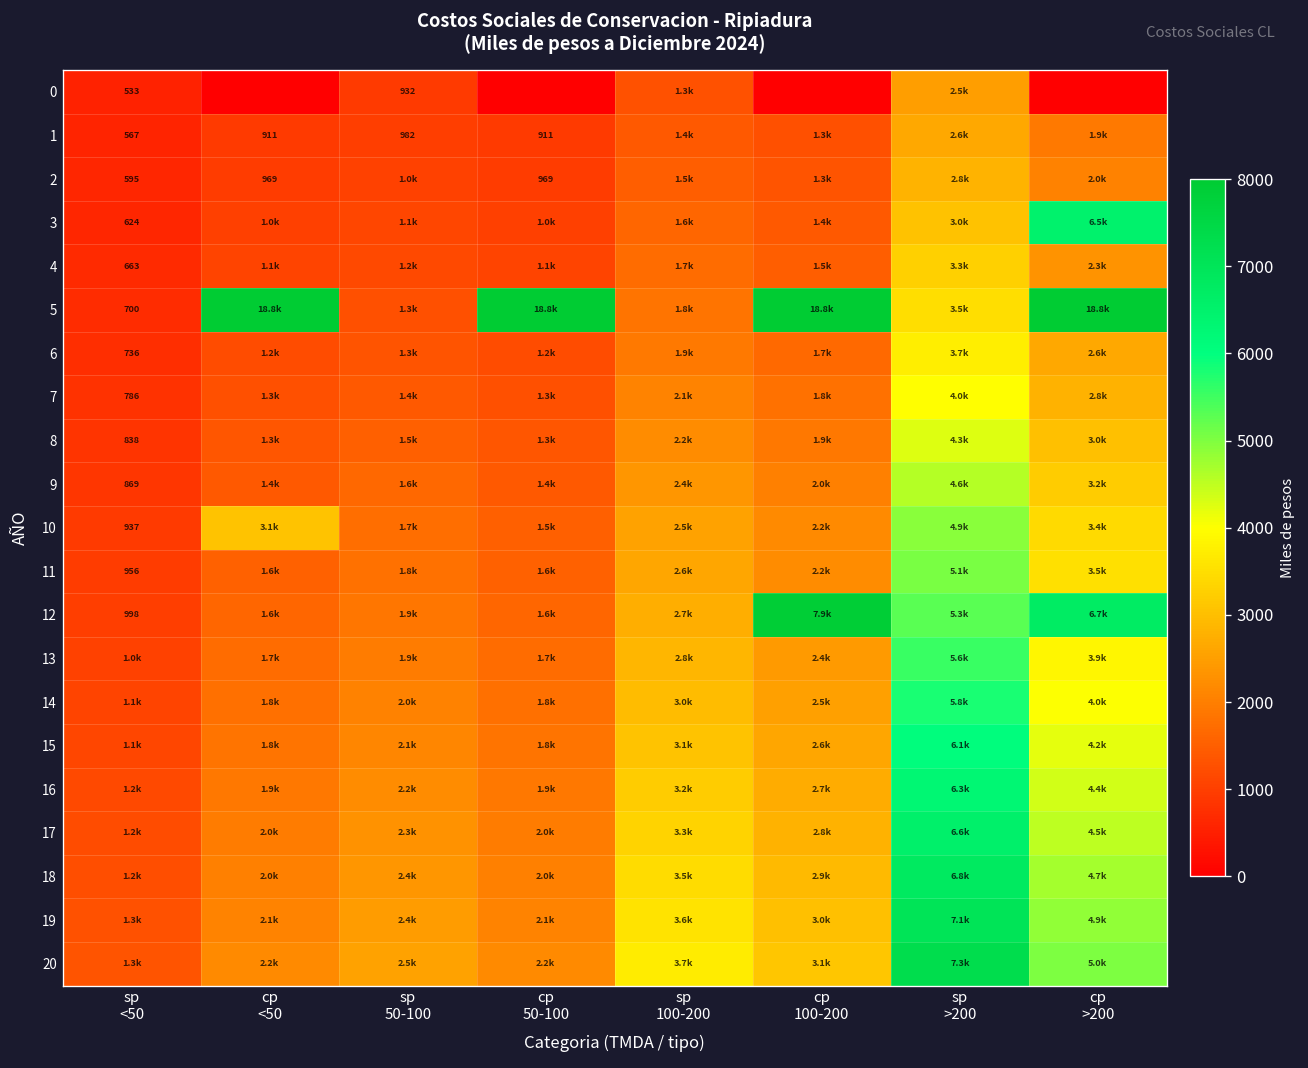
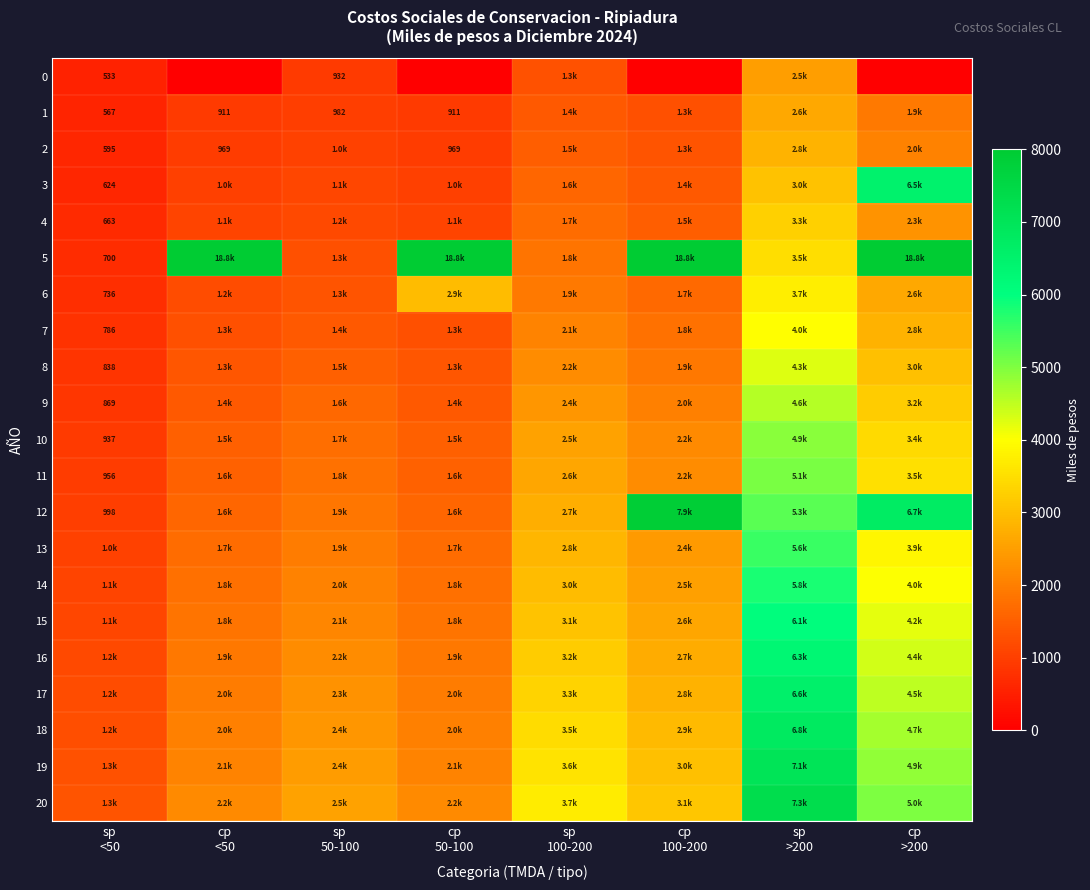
  {
    "0": {
      "sp <50": "533",
      "sp 50-100": "932",
      "sp 100-200": "1.3k",
      "sp >200": "2.5k"
    },
    "1": {
      "sp <50": "567",
      "cp <50": "911",
      "sp 50-100": "982",
      "cp 50-100": "911",
      "sp 100-200": "1.4k",
      "cp 100-200": "1.3k",
      "sp >200": "2.6k",
      "cp >200": "1.9k"
    },
    "2": {
      "sp <50": "595",
      "cp <50": "969",
      "sp 50-100": "1.0k",
      "cp 50-100": "969",
      "sp 100-200": "1.5k",
      "cp 100-200": "1.3k",
      "sp >200": "2.8k",
      "cp >200": "2.0k"
    },
    "3": {
      "sp <50": "624",
      "cp <50": "1.0k",
      "sp 50-100": "1.1k",
      "cp 50-100": "1.0k",
      "sp 100-200": "1.6k",
      "cp 100-200": "1.4k",
      "sp >200": "3.0k",
      "cp >200": "6.5k"
    },
    "4": {
      "sp <50": "663",
      "cp <50": "1.1k",
      "sp 50-100": "1.2k",
      "cp 50-100": "1.1k",
      "sp 100-200": "1.7k",
      "cp 100-200": "1.5k",
      "sp >200": "3.3k",
      "cp >200": "2.3k"
    },
    "5": {
      "sp <50": "700",
      "cp <50": "18.8k",
      "sp 50-100": "1.3k",
      "cp 50-100": "18.8k",
      "sp 100-200": "1.8k",
      "cp 100-200": "18.8k",
      "sp >200": "3.5k",
      "cp >200": "18.8k"
    },
    "6": {
      "sp <50": "736",
      "cp <50": "1.2k",
      "sp 50-100": "1.3k",
-     "cp 50-100": "1.2k",
+     "cp 50-100": "2.9k",
      "sp 100-200": "1.9k",
      "cp 100-200": "1.7k",
      "sp >200": "3.7k",
      "cp >200": "2.6k"
    },
    "7": {
      "sp <50": "786",
      "cp <50": "1.3k",
      "sp 50-100": "1.4k",
      "cp 50-100": "1.3k",
      "sp 100-200": "2.1k",
      "cp 100-200": "1.8k",
      "sp >200": "4.0k",
      "cp >200": "2.8k"
    },
    "8": {
      "sp <50": "838",
      "cp <50": "1.3k",
      "sp 50-100": "1.5k",
      "cp 50-100": "1.3k",
      "sp 100-200": "2.2k",
      "cp 100-200": "1.9k",
      "sp >200": "4.3k",
      "cp >200": "3.0k"
    },
    "9": {
      "sp <50": "869",
      "cp <50": "1.4k",
      "sp 50-100": "1.6k",
      "cp 50-100": "1.4k",
      "sp 100-200": "2.4k",
      "cp 100-200": "2.0k",
      "sp >200": "4.6k",
      "cp >200": "3.2k"
    },
    "10": {
      "sp <50": "937",
-     "cp <50": "3.1k",
+     "cp <50": "1.5k",
      "sp 50-100": "1.7k",
      "cp 50-100": "1.5k",
      "sp 100-200": "2.5k",
      "cp 100-200": "2.2k",
      "sp >200": "4.9k",
      "cp >200": "3.4k"
    },
    "11": {
      "sp <50": "956",
      "cp <50": "1.6k",
      "sp 50-100": "1.8k",
      "cp 50-100": "1.6k",
      "sp 100-200": "2.6k",
      "cp 100-200": "2.2k",
      "sp >200": "5.1k",
      "cp >200": "3.5k"
    },
    "12": {
      "sp <50": "998",
      "cp <50": "1.6k",
      "sp 50-100": "1.9k",
      "cp 50-100": "1.6k",
      "sp 100-200": "2.7k",
      "cp 100-200": "7.9k",
      "sp >200": "5.3k",
      "cp >200": "6.7k"
    },
    "13": {
      "sp <50": "1.0k",
      "cp <50": "1.7k",
      "sp 50-100": "1.9k",
      "cp 50-100": "1.7k",
      "sp 100-200": "2.8k",
      "cp 100-200": "2.4k",
      "sp >200": "5.6k",
      "cp >200": "3.9k"
    },
    "14": {
      "sp <50": "1.1k",
      "cp <50": "1.8k",
      "sp 50-100": "2.0k",
      "cp 50-100": "1.8k",
      "sp 100-200": "3.0k",
      "cp 100-200": "2.5k",
      "sp >200": "5.8k",
      "cp >200": "4.0k"
    },
    "15": {
      "sp <50": "1.1k",
      "cp <50": "1.8k",
      "sp 50-100": "2.1k",
      "cp 50-100": "1.8k",
      "sp 100-200": "3.1k",
      "cp 100-200": "2.6k",
      "sp >200": "6.1k",
      "cp >200": "4.2k"
    },
    "16": {
      "sp <50": "1.2k",
      "cp <50": "1.9k",
      "sp 50-100": "2.2k",
      "cp 50-100": "1.9k",
      "sp 100-200": "3.2k",
      "cp 100-200": "2.7k",
      "sp >200": "6.3k",
      "cp >200": "4.4k"
    },
    "17": {
      "sp <50": "1.2k",
      "cp <50": "2.0k",
      "sp 50-100": "2.3k",
      "cp 50-100": "2.0k",
      "sp 100-200": "3.3k",
      "cp 100-200": "2.8k",
      "sp >200": "6.6k",
      "cp >200": "4.5k"
    },
    "18": {
      "sp <50": "1.2k",
      "cp <50": "2.0k",
      "sp 50-100": "2.4k",
      "cp 50-100": "2.0k",
      "sp 100-200": "3.5k",
      "cp 100-200": "2.9k",
      "sp >200": "6.8k",
      "cp >200": "4.7k"
    },
    "19": {
      "sp <50": "1.3k",
      "cp <50": "2.1k",
      "sp 50-100": "2.4k",
      "cp 50-100": "2.1k",
      "sp 100-200": "3.6k",
      "cp 100-200": "3.0k",
      "sp >200": "7.1k",
      "cp >200": "4.9k"
    },
    "20": {
      "sp <50": "1.3k",
      "cp <50": "2.2k",
      "sp 50-100": "2.5k",
      "cp 50-100": "2.2k",
      "sp 100-200": "3.7k",
      "cp 100-200": "3.1k",
      "sp >200": "7.3k",
      "cp >200": "5.0k"
    }
  }
